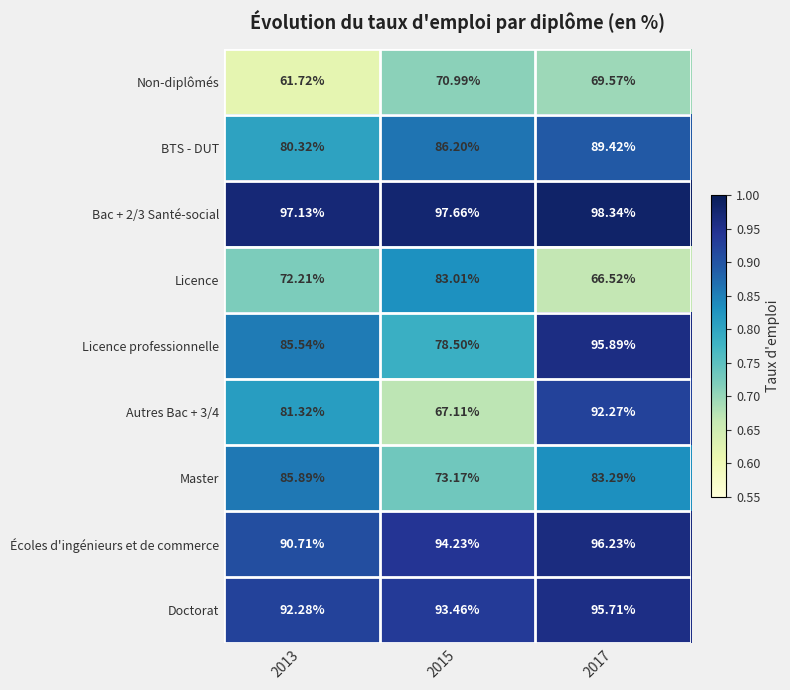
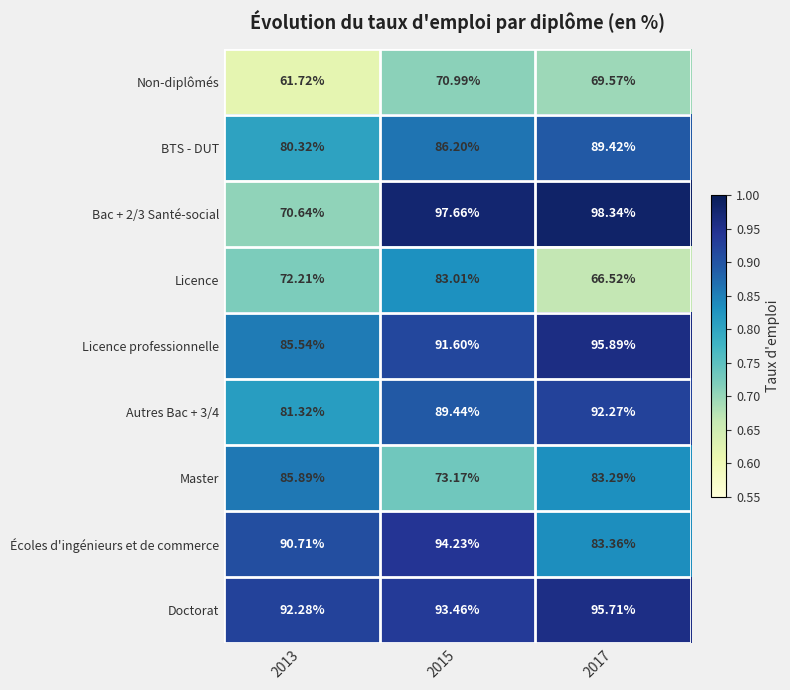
  {
    "Non-diplômés": {
      "2013": "61.72%",
      "2015": "70.99%",
      "2017": "69.57%"
    },
    "BTS - DUT": {
      "2013": "80.32%",
      "2015": "86.20%",
      "2017": "89.42%"
    },
    "Bac + 2/3 Santé-social": {
-     "2013": "97.13%",
+     "2013": "70.64%",
      "2015": "97.66%",
      "2017": "98.34%"
    },
    "Licence": {
      "2013": "72.21%",
      "2015": "83.01%",
      "2017": "66.52%"
    },
    "Licence professionnelle": {
      "2013": "85.54%",
-     "2015": "78.50%",
+     "2015": "91.60%",
      "2017": "95.89%"
    },
    "Autres Bac + 3/4": {
      "2013": "81.32%",
-     "2015": "67.11%",
+     "2015": "89.44%",
      "2017": "92.27%"
    },
    "Master": {
      "2013": "85.89%",
      "2015": "73.17%",
      "2017": "83.29%"
    },
    "Écoles d'ingénieurs et de commerce": {
      "2013": "90.71%",
      "2015": "94.23%",
-     "2017": "96.23%"
+     "2017": "83.36%"
    },
    "Doctorat": {
      "2013": "92.28%",
      "2015": "93.46%",
      "2017": "95.71%"
    }
  }
